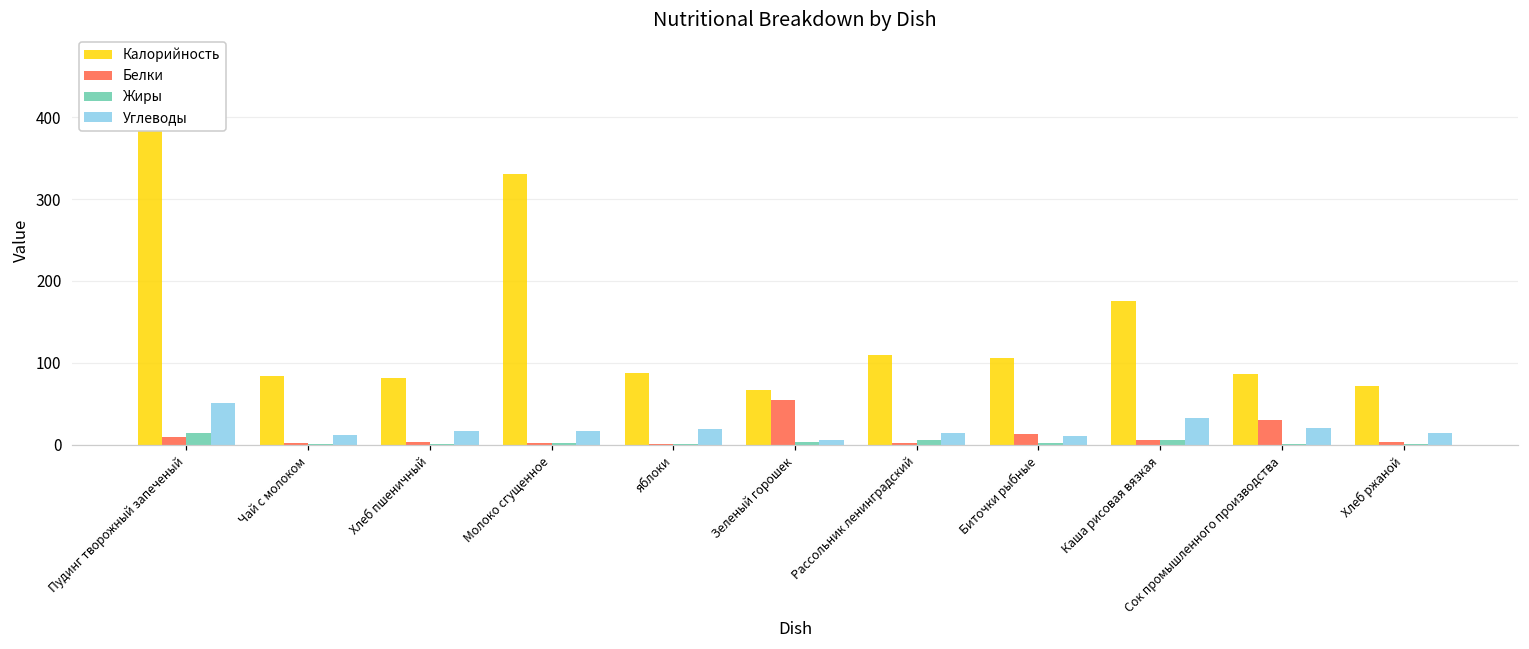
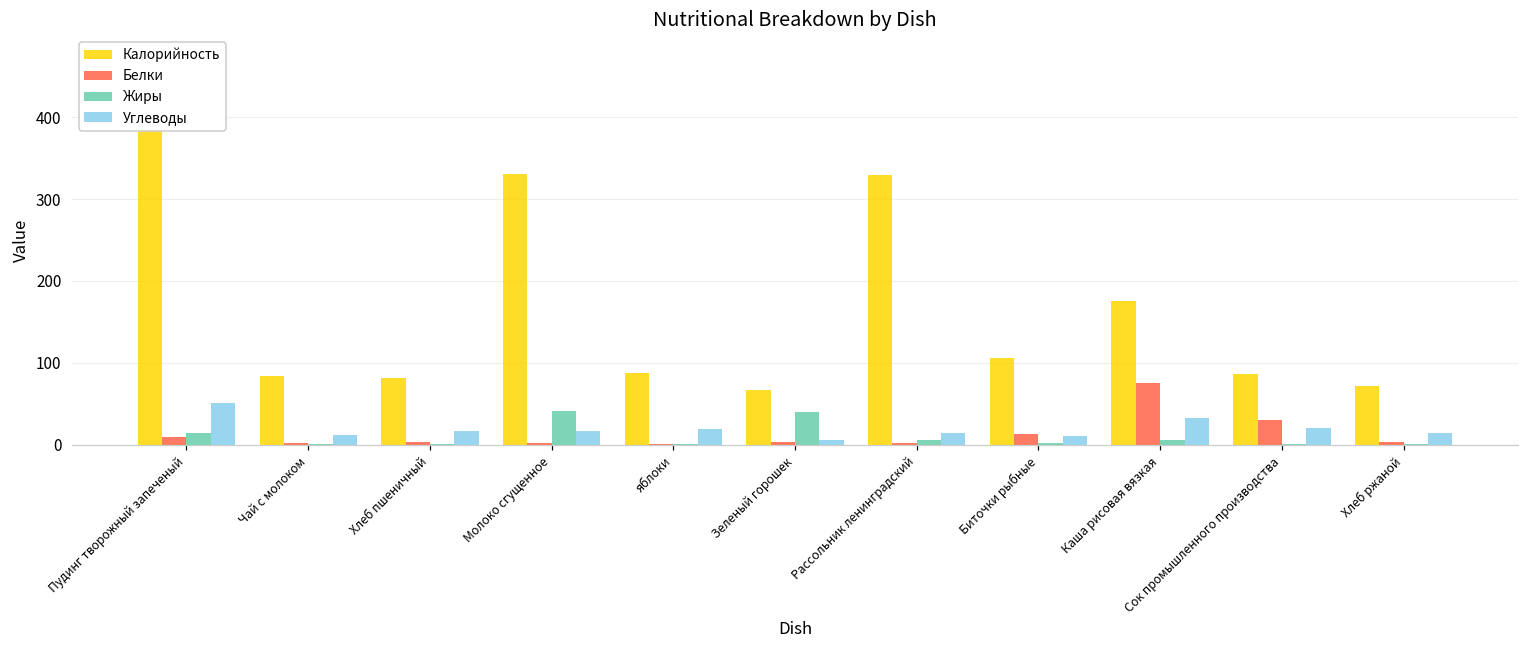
  {
    "Калорийность": {
      "Чай с молоком": 80,
      "Хлеб пшеничный": 80,
      "Молоко сгущенное": 330,
      "яблоки": 90,
      "Зеленый горошек": 70,
-     "Рассольник ленинградский": 110,
+     "Рассольник ленинградский": 330,
      "Биточки рыбные": 110,
      "Каша рисовая вязкая": 180,
      "Сок промышленного производства": 90,
      "Хлеб ржаной": 70
    },
    "Белки": {
      "Пудинг творожный запеченый": 10,
-     "Зеленый горошек": 50,
+     "Зеленый горошек": 0,
      "Биточки рыбные": 10,
-     "Каша рисовая вязкая": 10,
+     "Каша рисовая вязкая": 80,
      "Сок промышленного производства": 30
    },
    "Жиры": {
      "Пудинг творожный запеченый": 10,
-     "Молоко сгущенное": 0,
-     "Зеленый горошек": 0,
+     "Молоко сгущенное": 40,
+     "Зеленый горошек": 40,
      "Рассольник ленинградский": 10,
      "Каша рисовая вязкая": 10
    },
    "Углеводы": {
      "Пудинг творожный запеченый": 50,
      "Чай с молоком": 10,
      "Хлеб пшеничный": 20,
      "Молоко сгущенное": 20,
      "яблоки": 20,
      "Зеленый горошек": 10,
      "Рассольник ленинградский": 10,
      "Биточки рыбные": 10,
      "Каша рисовая вязкая": 30,
      "Сок промышленного производства": 20,
      "Хлеб ржаной": 10
    }
  }
